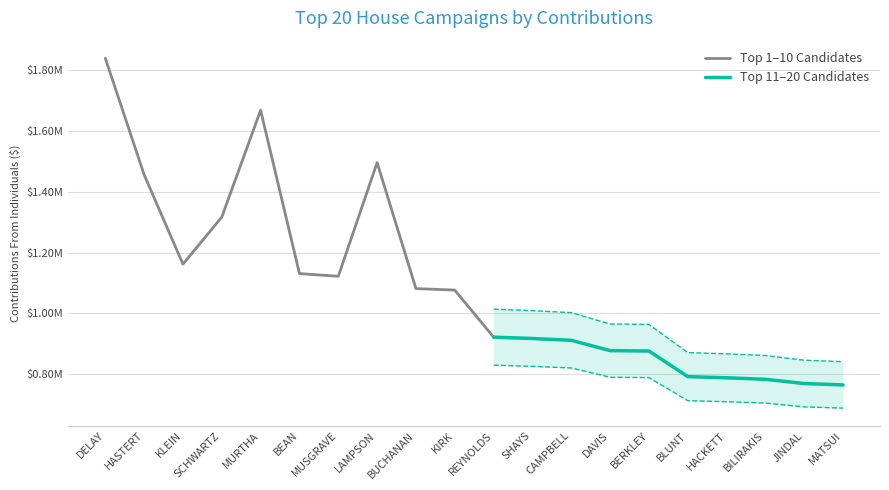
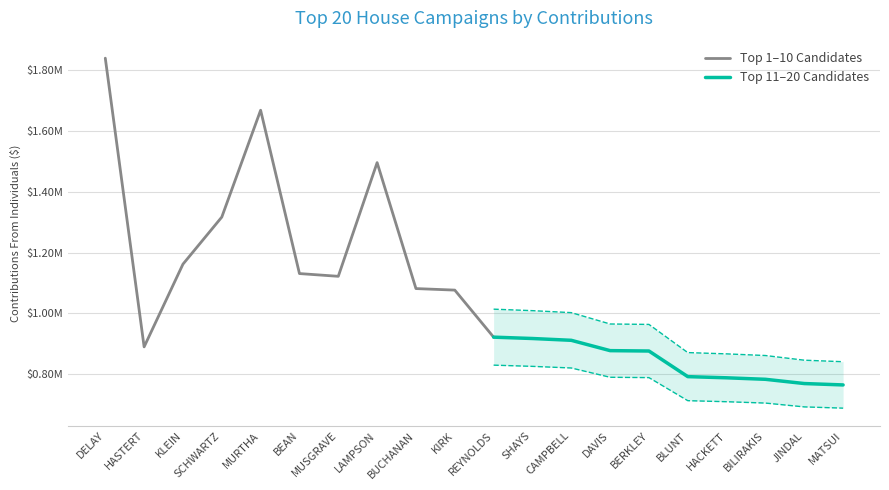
  {
    "Top 1–10 Candidates": {
      "DELAY": "$1840000",
-     "HASTERT": "$1460000",
+     "HASTERT": "$890000",
      "KLEIN": "$1160000",
      "SCHWARTZ": "$1320000",
      "MURTHA": "$1670000",
      "BEAN": "$1130000",
      "MUSGRAVE": "$1120000",
      "LAMPSON": "$1500000",
      "BUCHANAN": "$1080000",
      "KIRK": "$1080000"
    }
  }
